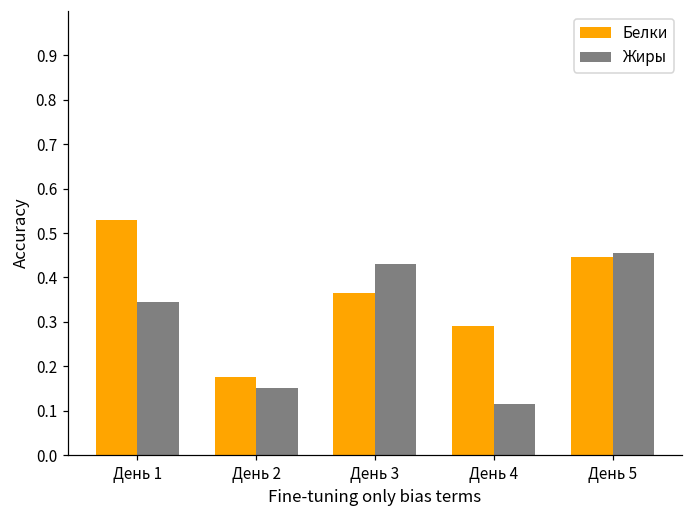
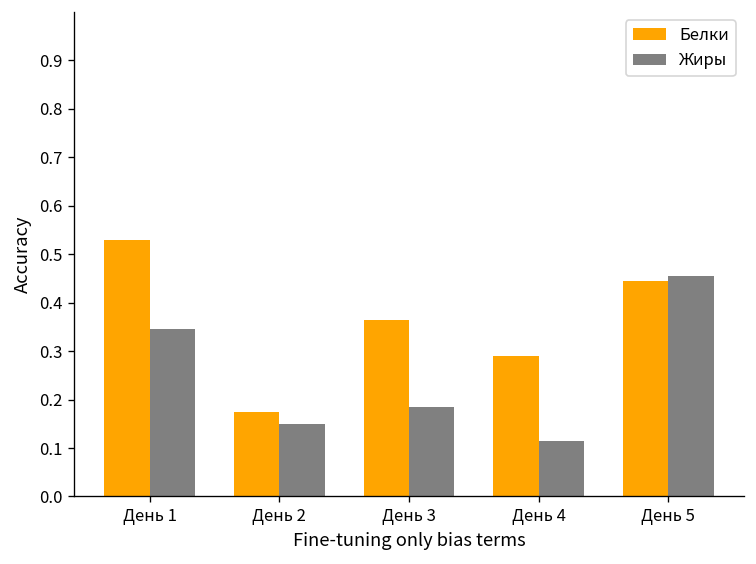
  {
    "Белки": {
      "День 1": 0.53,
      "День 2": 0.18,
      "День 3": 0.37,
      "День 4": 0.29,
      "День 5": 0.45
    },
    "Жиры": {
      "День 1": 0.35,
      "День 2": 0.15,
-     "День 3": 0.43,
+     "День 3": 0.19,
      "День 4": 0.12,
      "День 5": 0.46
    }
  }
